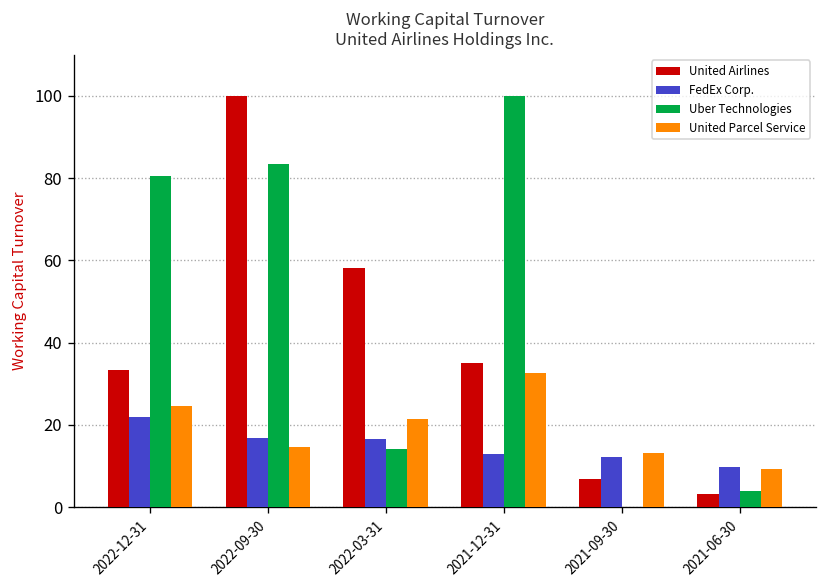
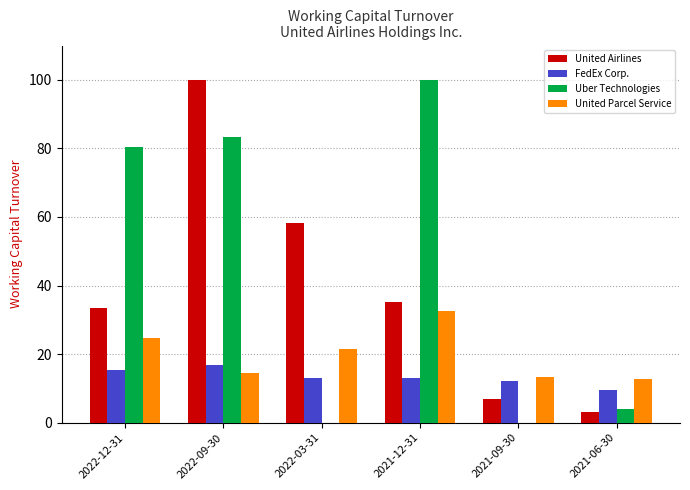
  {
    "United Airlines": {
      "2022-12-31": 33,
      "2022-09-30": 100,
      "2022-03-31": 58,
      "2021-12-31": 35,
      "2021-09-30": 7,
      "2021-06-30": 3
    },
    "FedEx Corp.": {
-     "2022-12-31": 22,
+     "2022-12-31": 15,
      "2022-09-30": 17,
-     "2022-03-31": 16,
+     "2022-03-31": 13,
      "2021-12-31": 13,
      "2021-09-30": 12,
      "2021-06-30": 10
    },
    "Uber Technologies": {
      "2022-12-31": 81,
      "2022-09-30": 83,
-     "2022-03-31": 14,
+     "2022-03-31": 0,
      "2021-12-31": 100,
      "2021-09-30": 0,
      "2021-06-30": 4
    },
    "United Parcel Service": {
      "2022-12-31": 25,
      "2022-09-30": 15,
      "2022-03-31": 22,
      "2021-12-31": 33,
      "2021-09-30": 13,
-     "2021-06-30": 9
+     "2021-06-30": 13
    }
  }
